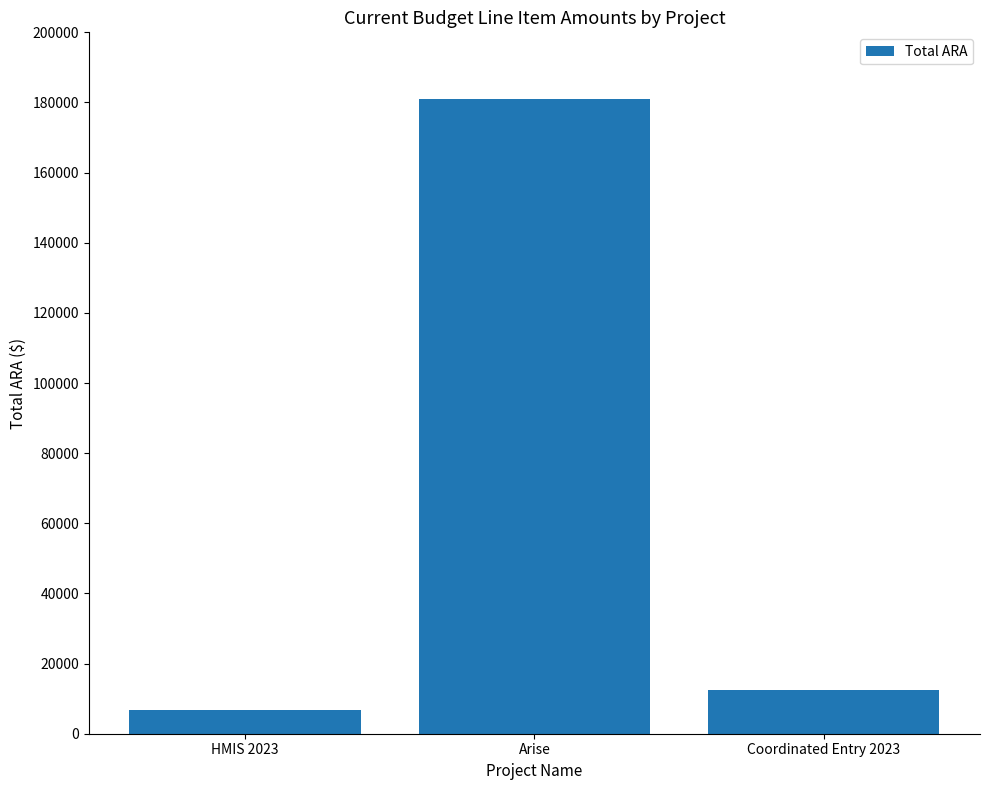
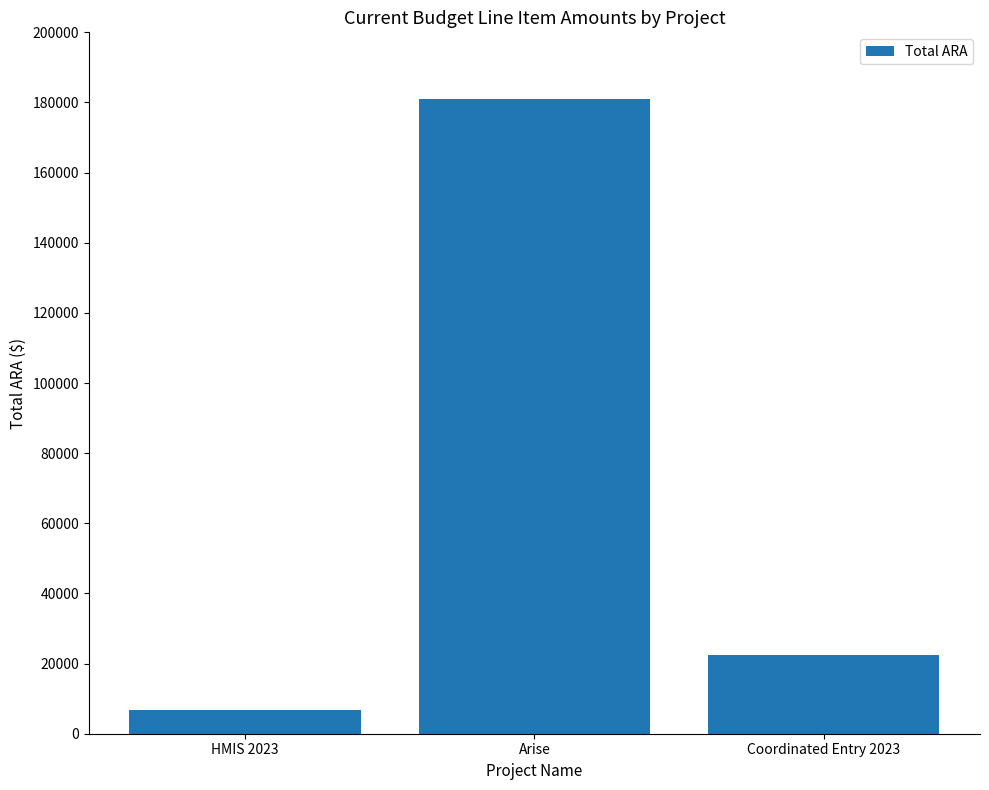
  {
    "HMIS 2023": 7000,
    "Arise": 181000,
-   "Coordinated Entry 2023": 13000
+   "Coordinated Entry 2023": 22000
  }
